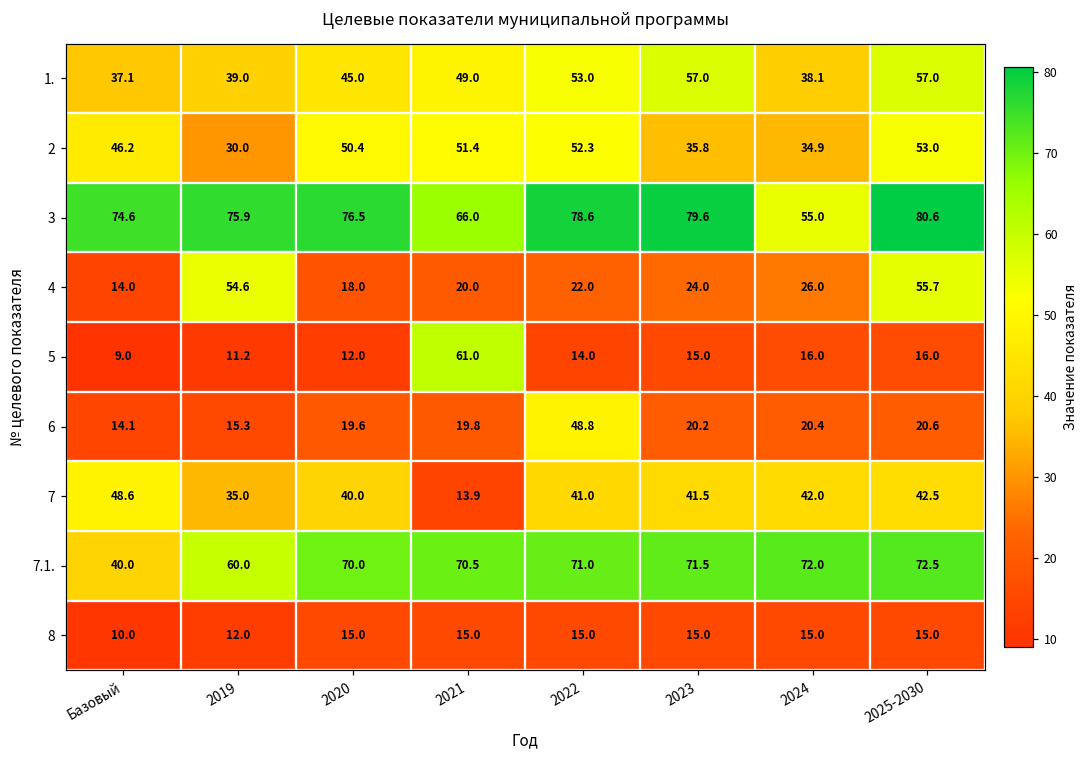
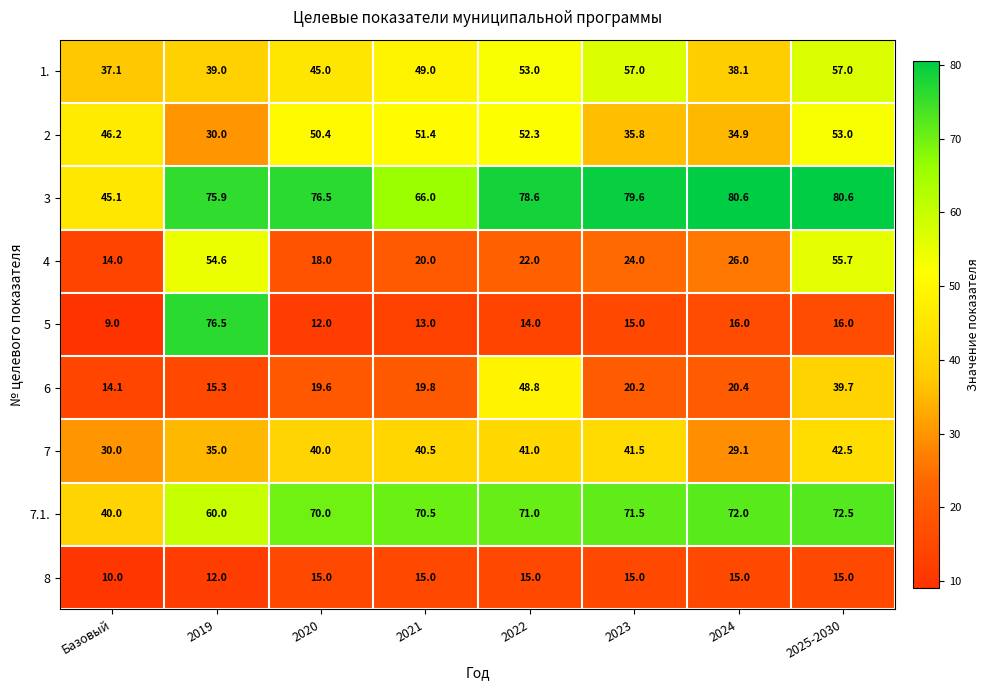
  {
    "1.": {
      "Базовый": 37.1,
      "2019": 39.0,
      "2020": 45.0,
      "2021": 49.0,
      "2022": 53.0,
      "2023": 57.0,
      "2024": 38.1,
      "2025-2030": 57.0
    },
    "2": {
      "Базовый": 46.2,
      "2019": 30.0,
      "2020": 50.4,
      "2021": 51.4,
      "2022": 52.3,
      "2023": 35.8,
      "2024": 34.9,
      "2025-2030": 53.0
    },
    "3": {
-     "Базовый": 74.6,
+     "Базовый": 45.1,
      "2019": 75.9,
      "2020": 76.5,
      "2021": 66.0,
      "2022": 78.6,
      "2023": 79.6,
-     "2024": 55.0,
+     "2024": 80.6,
      "2025-2030": 80.6
    },
    "4": {
      "Базовый": 14.0,
      "2019": 54.6,
      "2020": 18.0,
      "2021": 20.0,
      "2022": 22.0,
      "2023": 24.0,
      "2024": 26.0,
      "2025-2030": 55.7
    },
    "5": {
      "Базовый": 9.0,
-     "2019": 11.2,
+     "2019": 76.5,
      "2020": 12.0,
-     "2021": 61.0,
+     "2021": 13.0,
      "2022": 14.0,
      "2023": 15.0,
      "2024": 16.0,
      "2025-2030": 16.0
    },
    "6": {
      "Базовый": 14.1,
      "2019": 15.3,
      "2020": 19.6,
      "2021": 19.8,
      "2022": 48.8,
      "2023": 20.2,
      "2024": 20.4,
-     "2025-2030": 20.6
+     "2025-2030": 39.7
    },
    "7": {
-     "Базовый": 48.6,
+     "Базовый": 30.0,
      "2019": 35.0,
      "2020": 40.0,
-     "2021": 13.9,
+     "2021": 40.5,
      "2022": 41.0,
      "2023": 41.5,
-     "2024": 42.0,
+     "2024": 29.1,
      "2025-2030": 42.5
    },
    "7.1.": {
      "Базовый": 40.0,
      "2019": 60.0,
      "2020": 70.0,
      "2021": 70.5,
      "2022": 71.0,
      "2023": 71.5,
      "2024": 72.0,
      "2025-2030": 72.5
    },
    "8": {
      "Базовый": 10.0,
      "2019": 12.0,
      "2020": 15.0,
      "2021": 15.0,
      "2022": 15.0,
      "2023": 15.0,
      "2024": 15.0,
      "2025-2030": 15.0
    }
  }
